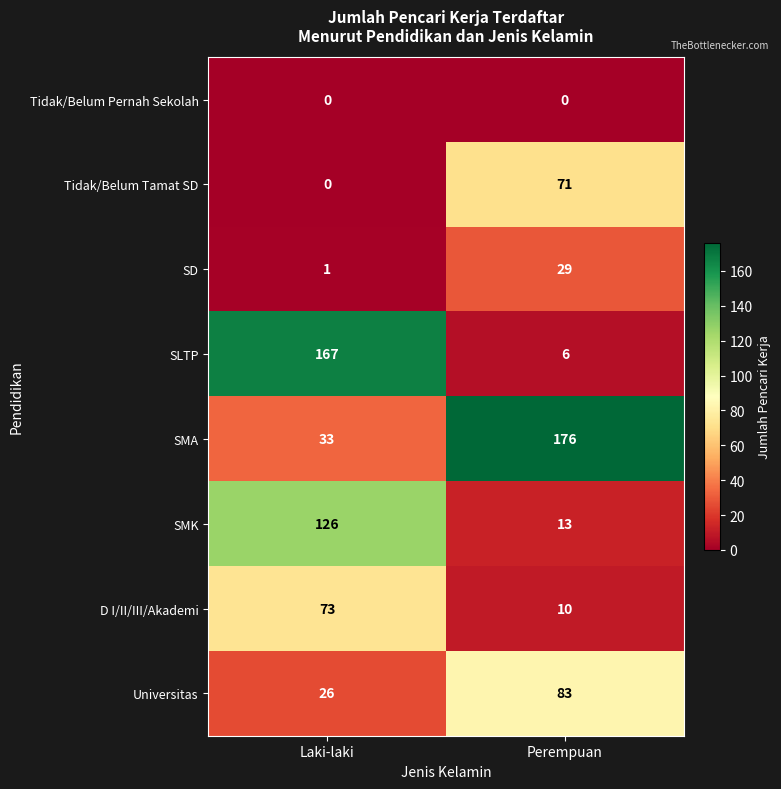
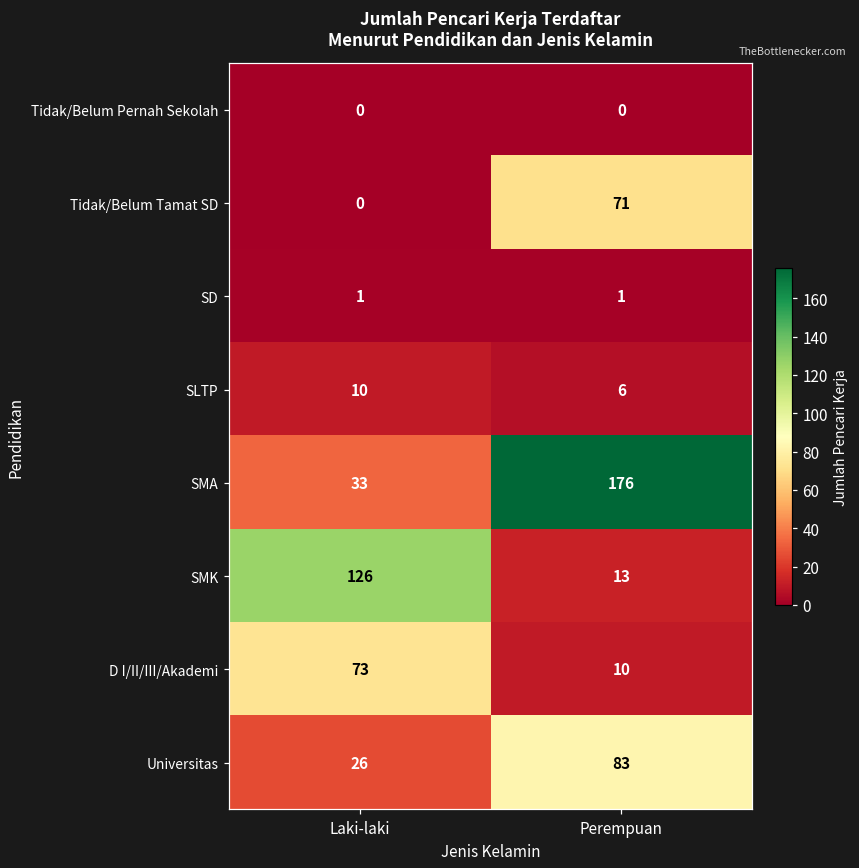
  {
    "Tidak/Belum Pernah Sekolah": {
      "Laki-laki": 0,
      "Perempuan": 0
    },
    "Tidak/Belum Tamat SD": {
      "Laki-laki": 0,
      "Perempuan": 71
    },
    "SD": {
      "Laki-laki": 1,
-     "Perempuan": 29
+     "Perempuan": 1
    },
    "SLTP": {
-     "Laki-laki": 167,
+     "Laki-laki": 10,
      "Perempuan": 6
    },
    "SMA": {
      "Laki-laki": 33,
      "Perempuan": 176
    },
    "SMK": {
      "Laki-laki": 126,
      "Perempuan": 13
    },
    "D I/II/III/Akademi": {
      "Laki-laki": 73,
      "Perempuan": 10
    },
    "Universitas": {
      "Laki-laki": 26,
      "Perempuan": 83
    }
  }
